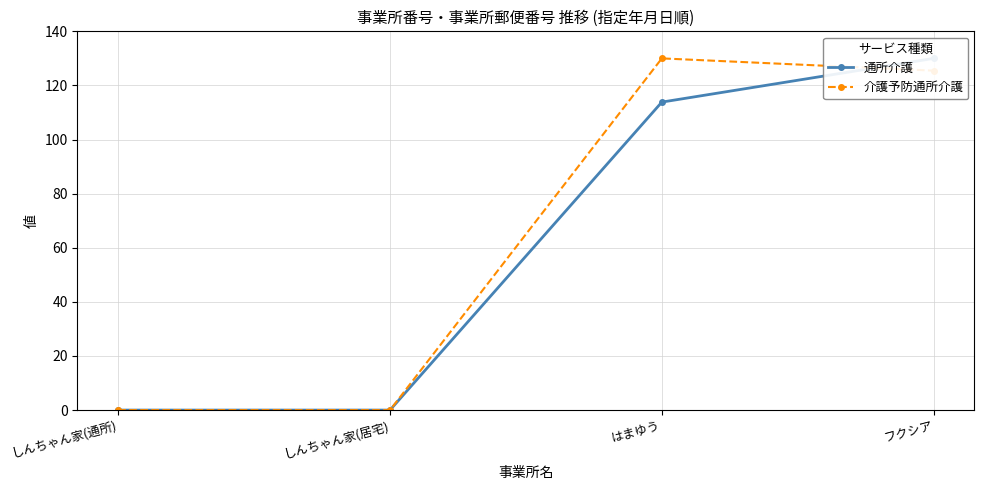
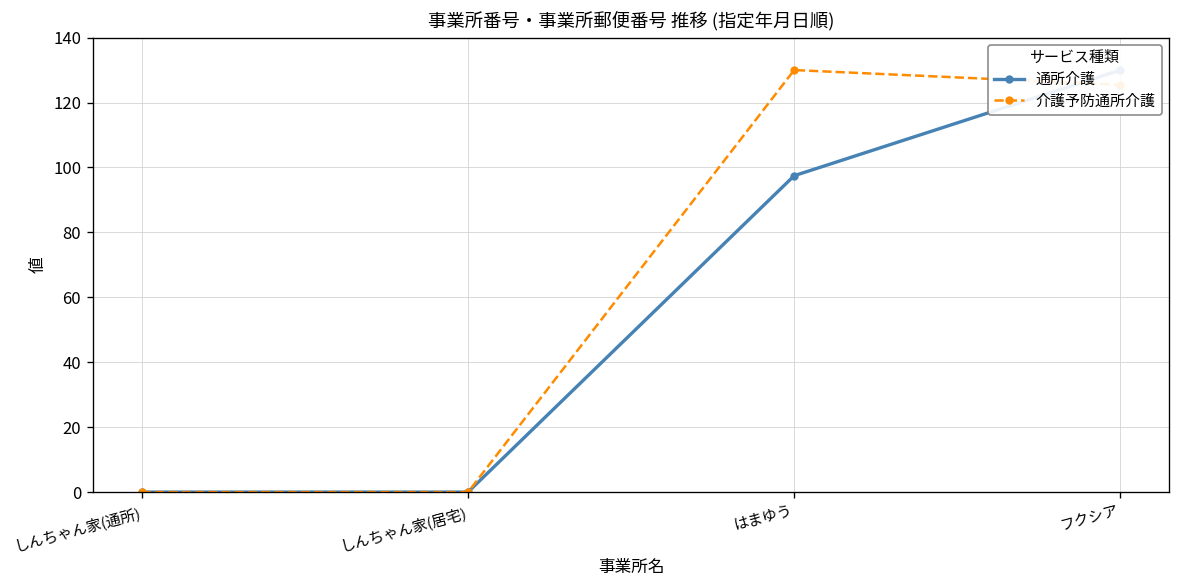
  {
    "通所介護": {
-     "はまゆう": 114
+     "はまゆう": 97
    },
    "介護予防通所介護": {
      "はまゆう": 130
    }
  }
